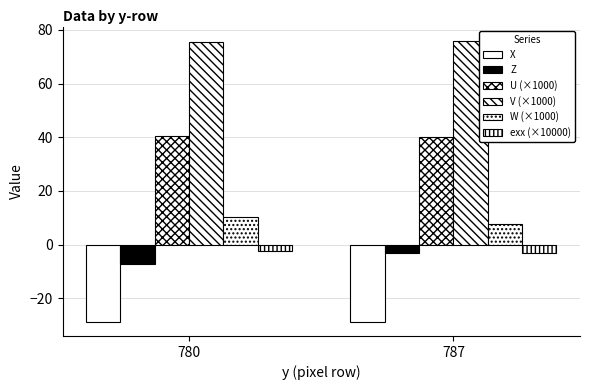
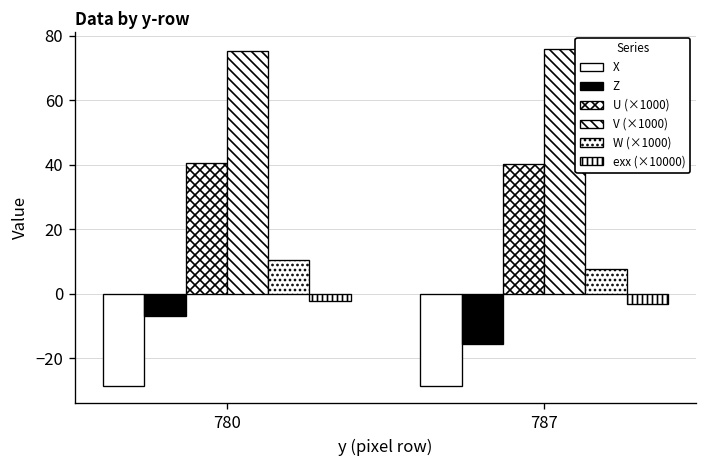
  {
    "Z": {
      "780": -7,
-     "787": -3
+     "787": -16
    }
  }
